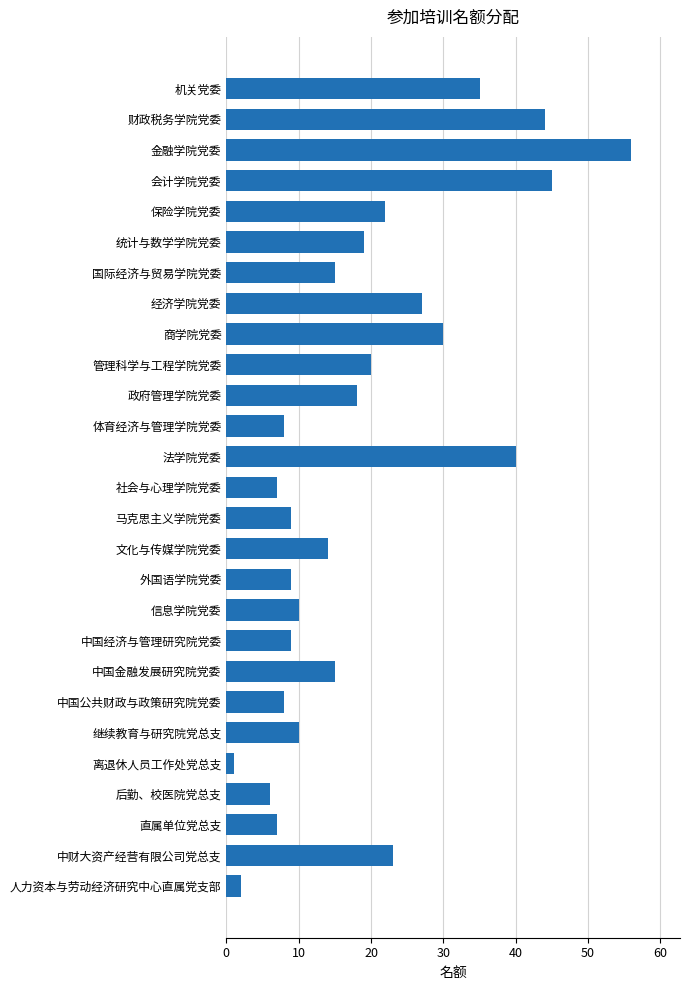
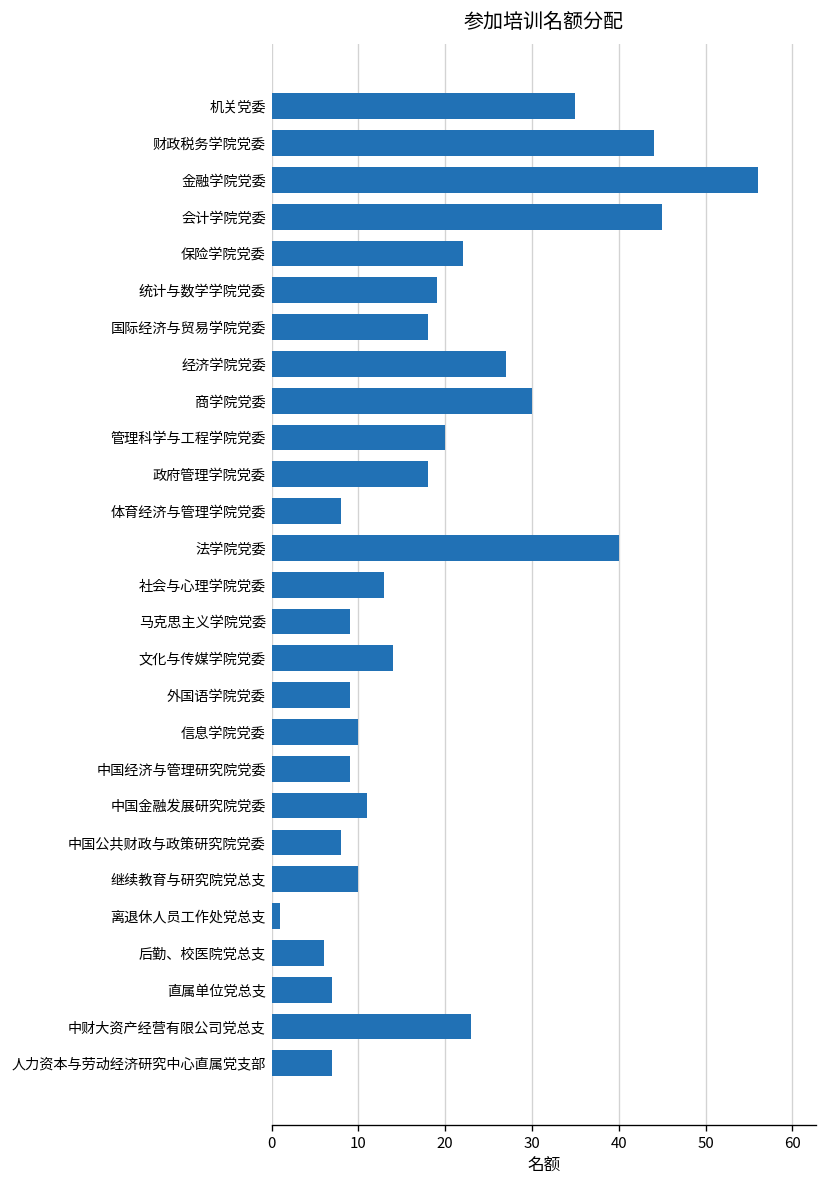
  {
    "机关党委": 35,
    "财政税务学院党委": 44,
    "金融学院党委": 56,
    "会计学院党委": 45,
    "保险学院党委": 22,
    "统计与数学学院党委": 19,
-   "国际经济与贸易学院党委": 15,
+   "国际经济与贸易学院党委": 18,
    "经济学院党委": 27,
    "商学院党委": 30,
    "管理科学与工程学院党委": 20,
    "政府管理学院党委": 18,
    "体育经济与管理学院党委": 8,
    "法学院党委": 40,
-   "社会与心理学院党委": 7,
+   "社会与心理学院党委": 13,
    "马克思主义学院党委": 9,
    "文化与传媒学院党委": 14,
    "外国语学院党委": 9,
    "信息学院党委": 10,
    "中国经济与管理研究院党委": 9,
-   "中国金融发展研究院党委": 15,
+   "中国金融发展研究院党委": 11,
    "中国公共财政与政策研究院党委": 8,
    "继续教育与研究院党总支": 10,
    "离退休人员工作处党总支": 1,
    "后勤、校医院党总支": 6,
    "直属单位党总支": 7,
    "中财大资产经营有限公司党总支": 23,
-   "人力资本与劳动经济研究中心直属党支部": 2
+   "人力资本与劳动经济研究中心直属党支部": 7
  }
